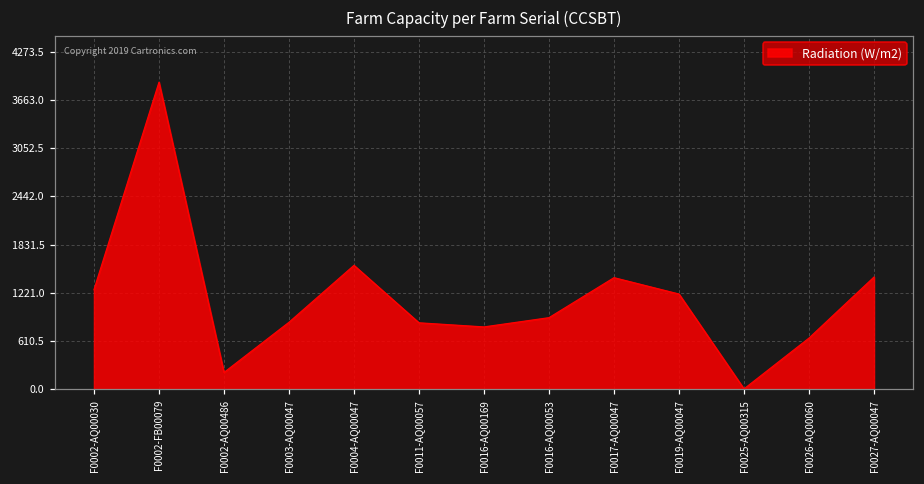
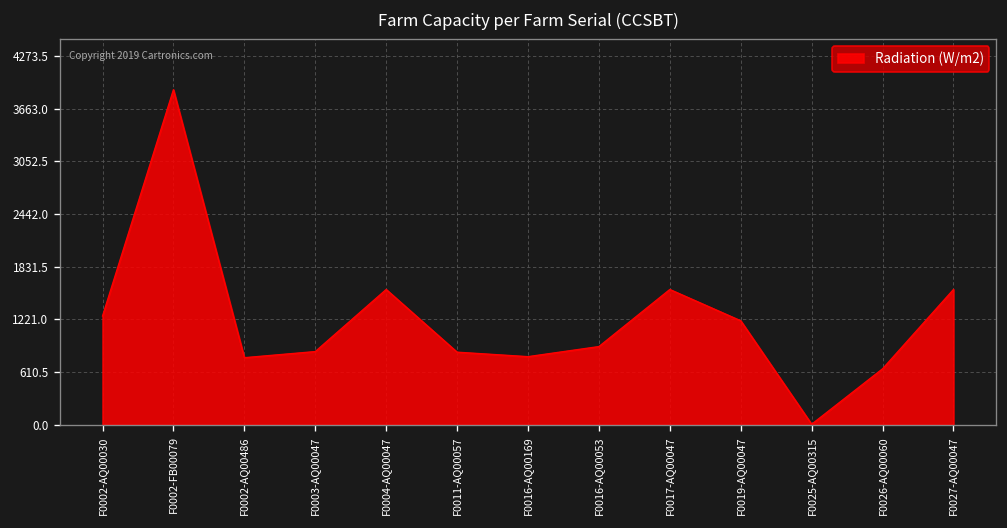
  {
    "F0002-AQ00030": 1300,
-   "F0002-AQ00486": 200,
+   "F0002-AQ00486": 800,
    "F0003-AQ00047": 800,
    "F0004-AQ00047": 1600,
    "F0011-AQ00057": 800,
    "F0016-AQ00169": 800,
    "F0016-AQ00053": 900,
-   "F0017-AQ00047": 1400,
+   "F0017-AQ00047": 1600,
    "F0019-AQ00047": 1200,
    "F0025-AQ00315": 0,
    "F0026-AQ00060": 600,
-   "F0027-AQ00047": 1400
+   "F0027-AQ00047": 1600
  }
